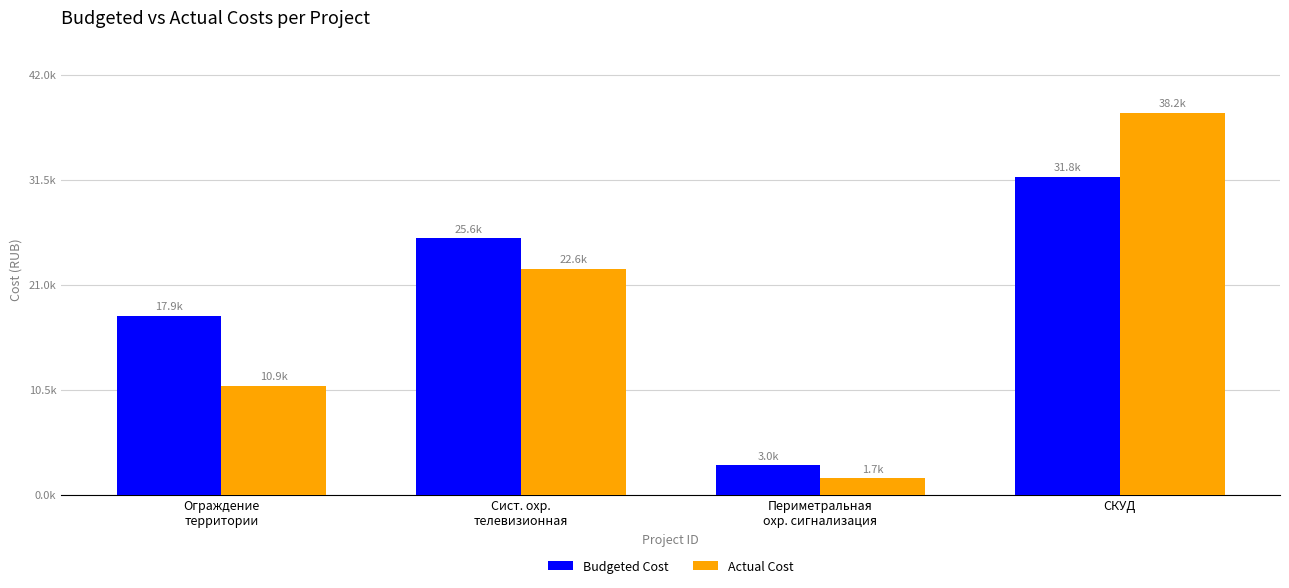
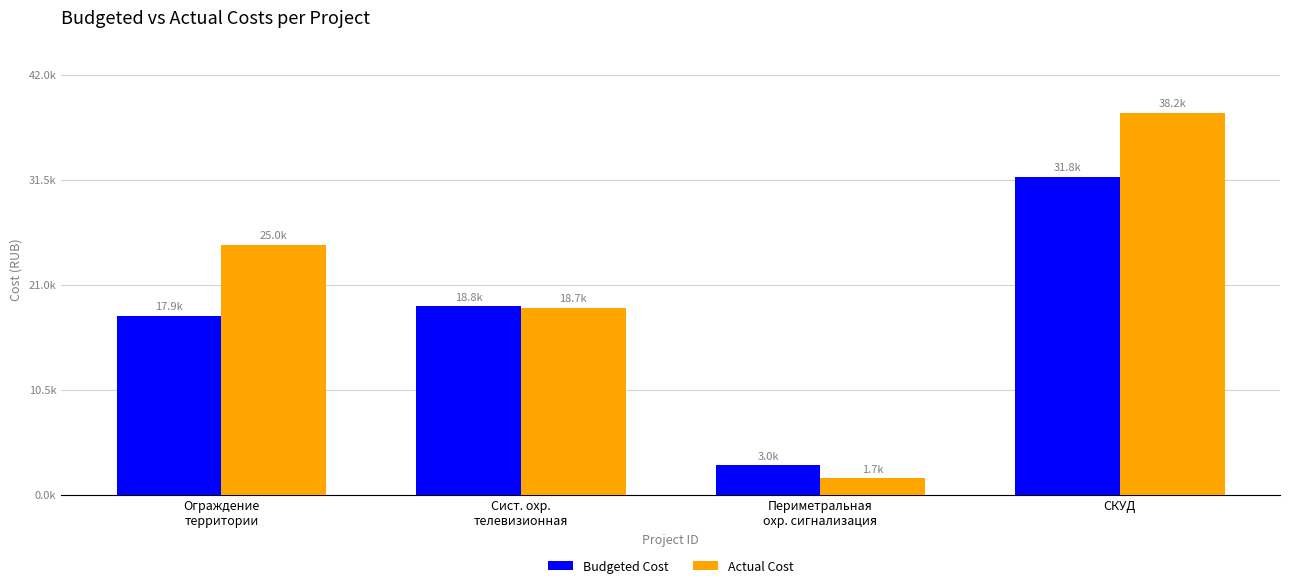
  {
    "Budgeted Cost": {
      "Ограждение территории": "17.9k",
-     "Сист. охр. телевизионная": "25.6k",
+     "Сист. охр. телевизионная": "18.8k",
      "Периметральная охр. сигнализация": "3.0k",
      "СКУД": "31.8k"
    },
    "Actual Cost": {
-     "Ограждение территории": "10.9k",
-     "Сист. охр. телевизионная": "22.6k",
+     "Ограждение территории": "25.0k",
+     "Сист. охр. телевизионная": "18.7k",
      "Периметральная охр. сигнализация": "1.7k",
      "СКУД": "38.2k"
    }
  }
